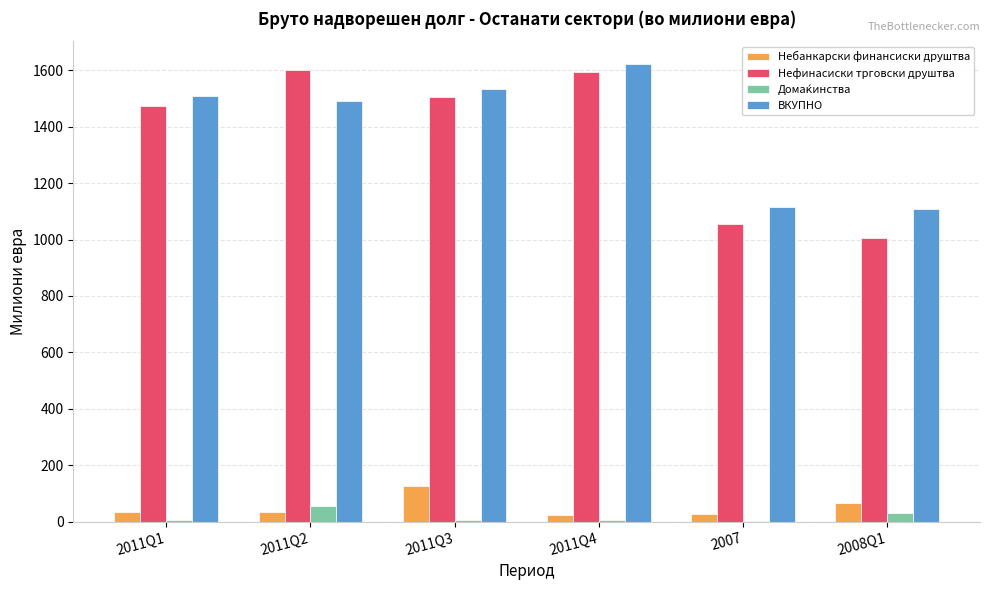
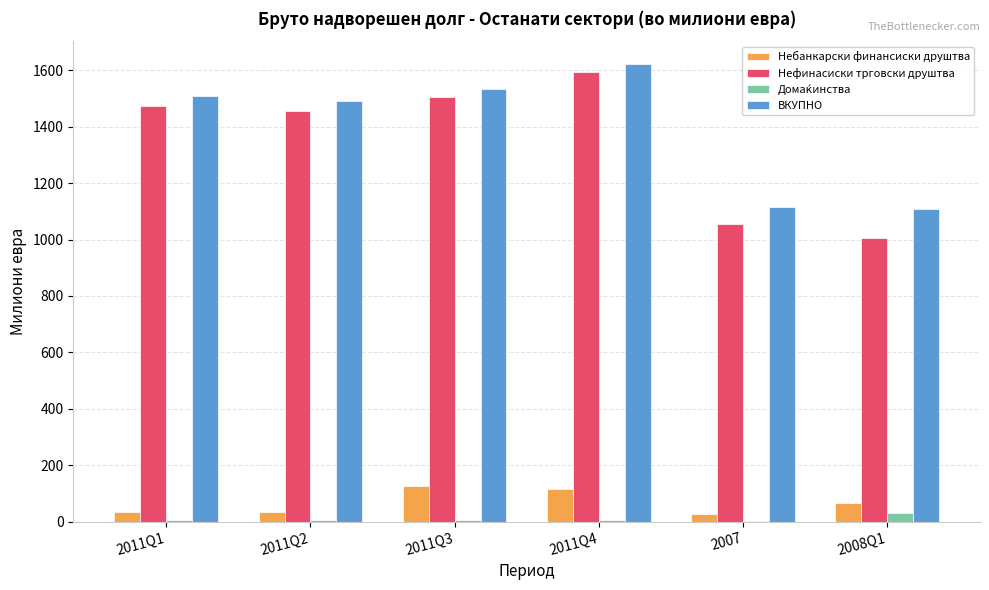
  {
    "Небанкарски финансиски друштва": {
      "2011Q1": 30,
      "2011Q2": 30,
      "2011Q3": 120,
-     "2011Q4": 20,
+     "2011Q4": 120,
      "2007": 30,
      "2008Q1": 70
    },
    "Нефинасиски трговски друштва": {
      "2011Q1": 1470,
-     "2011Q2": 1600,
+     "2011Q2": 1450,
      "2011Q3": 1500,
      "2011Q4": 1590,
      "2007": 1060,
      "2008Q1": 1000
    },
    "Домаќинства": {
-     "2011Q2": 50,
+     "2011Q2": 10,
      "2008Q1": 30
    },
    "ВКУПНО": {
      "2011Q1": 1510,
      "2011Q2": 1490,
      "2011Q3": 1540,
      "2011Q4": 1620,
      "2007": 1120,
      "2008Q1": 1110
    }
  }
